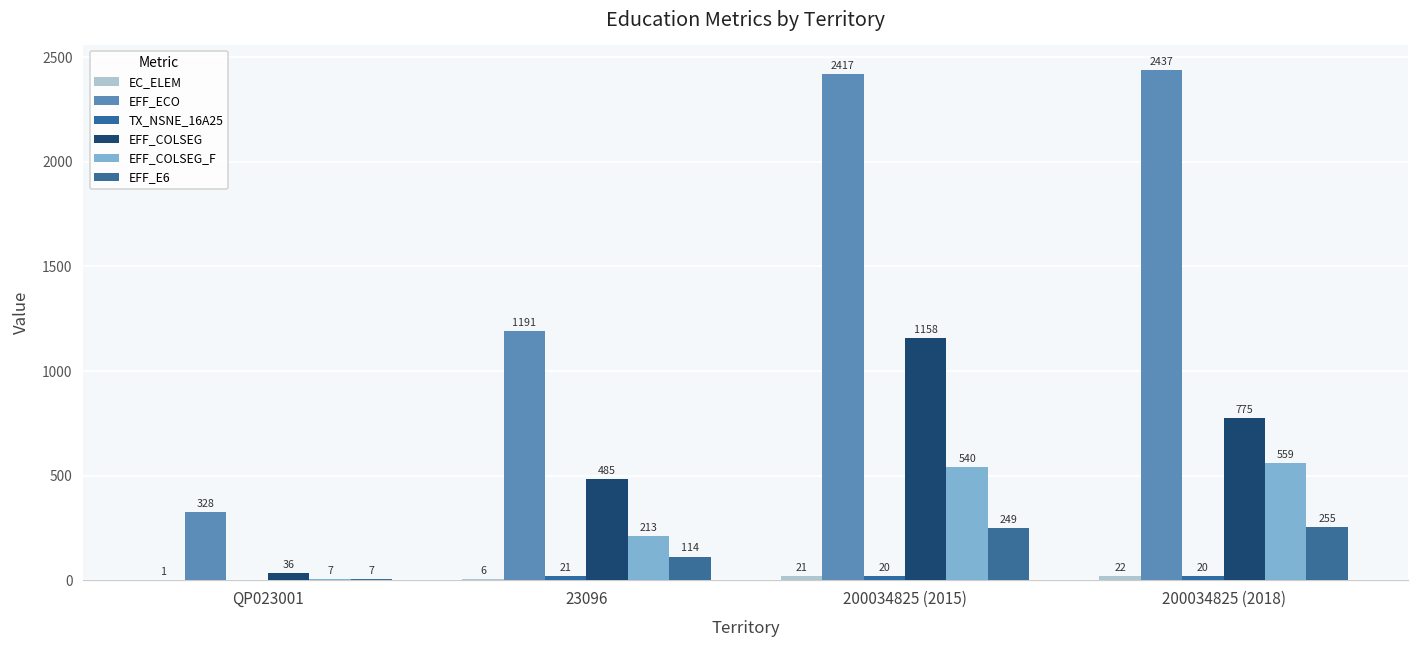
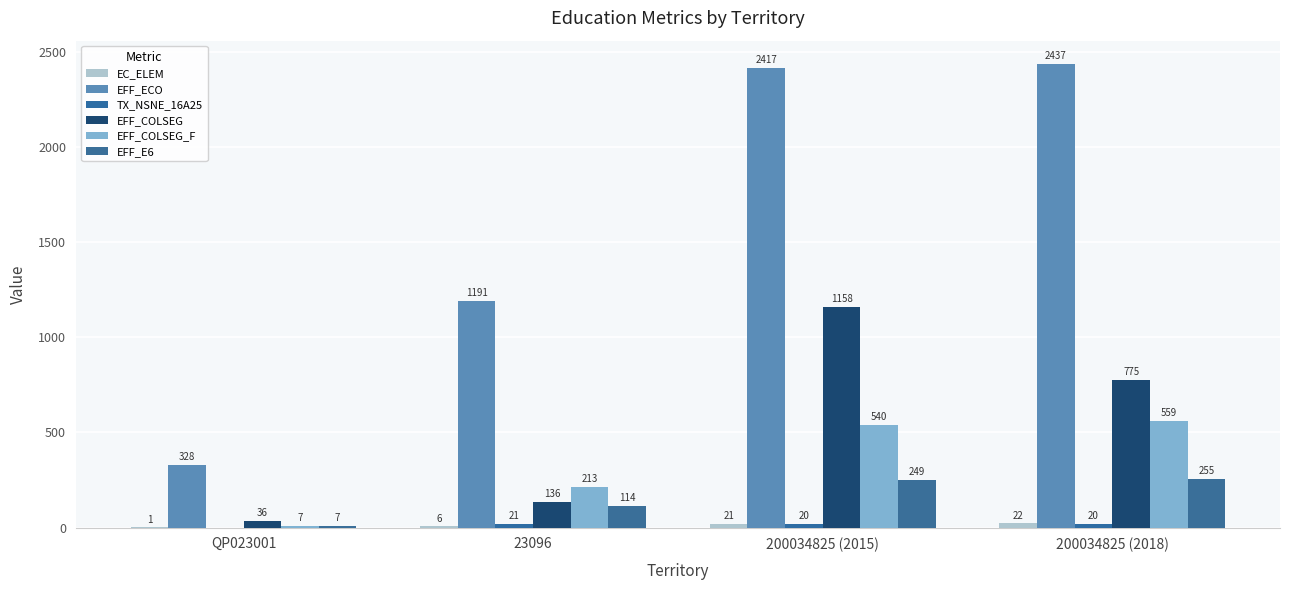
  {
    "EFF_COLSEG": {
      "QP023001": 36,
-     "23096": 485,
+     "23096": 136,
      "200034825 (2015)": 1158,
      "200034825 (2018)": 775
    }
  }
